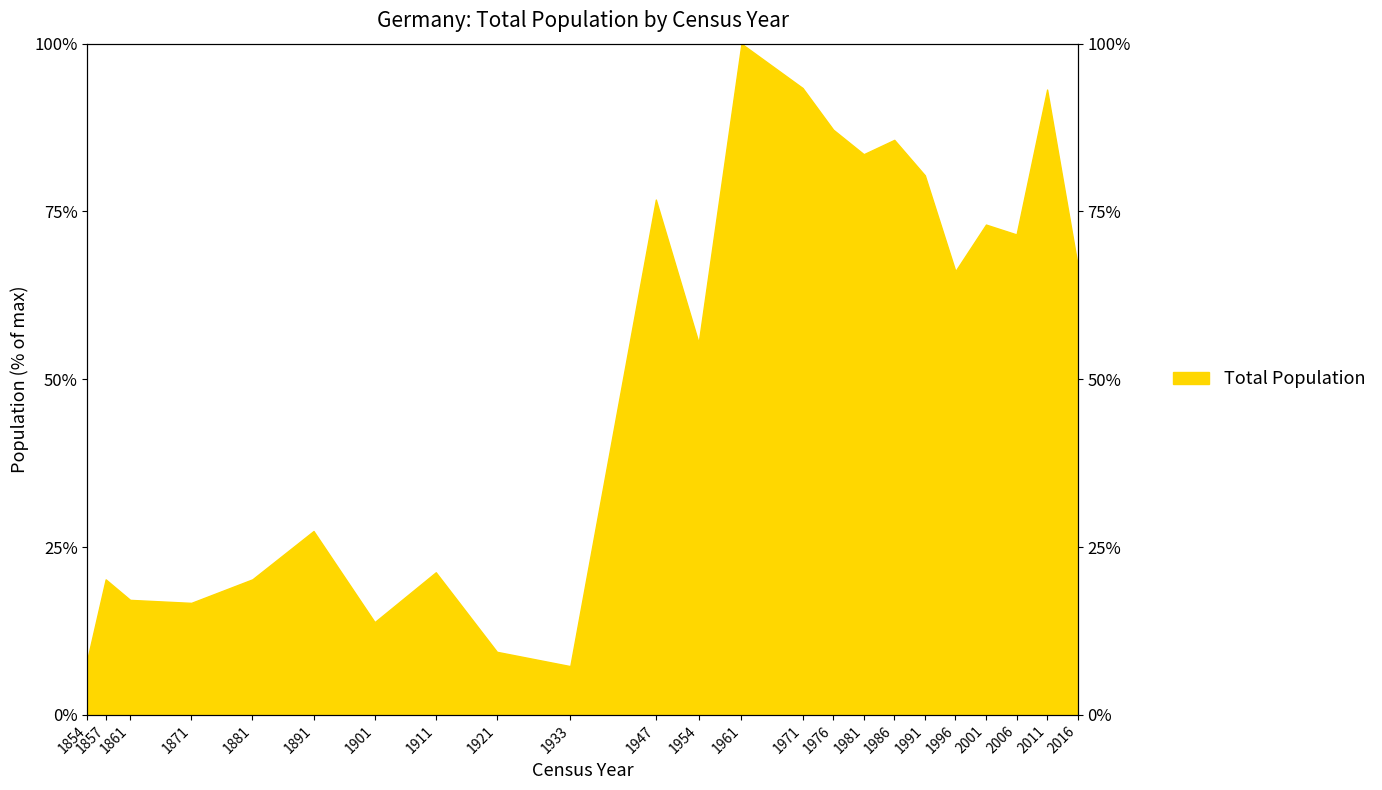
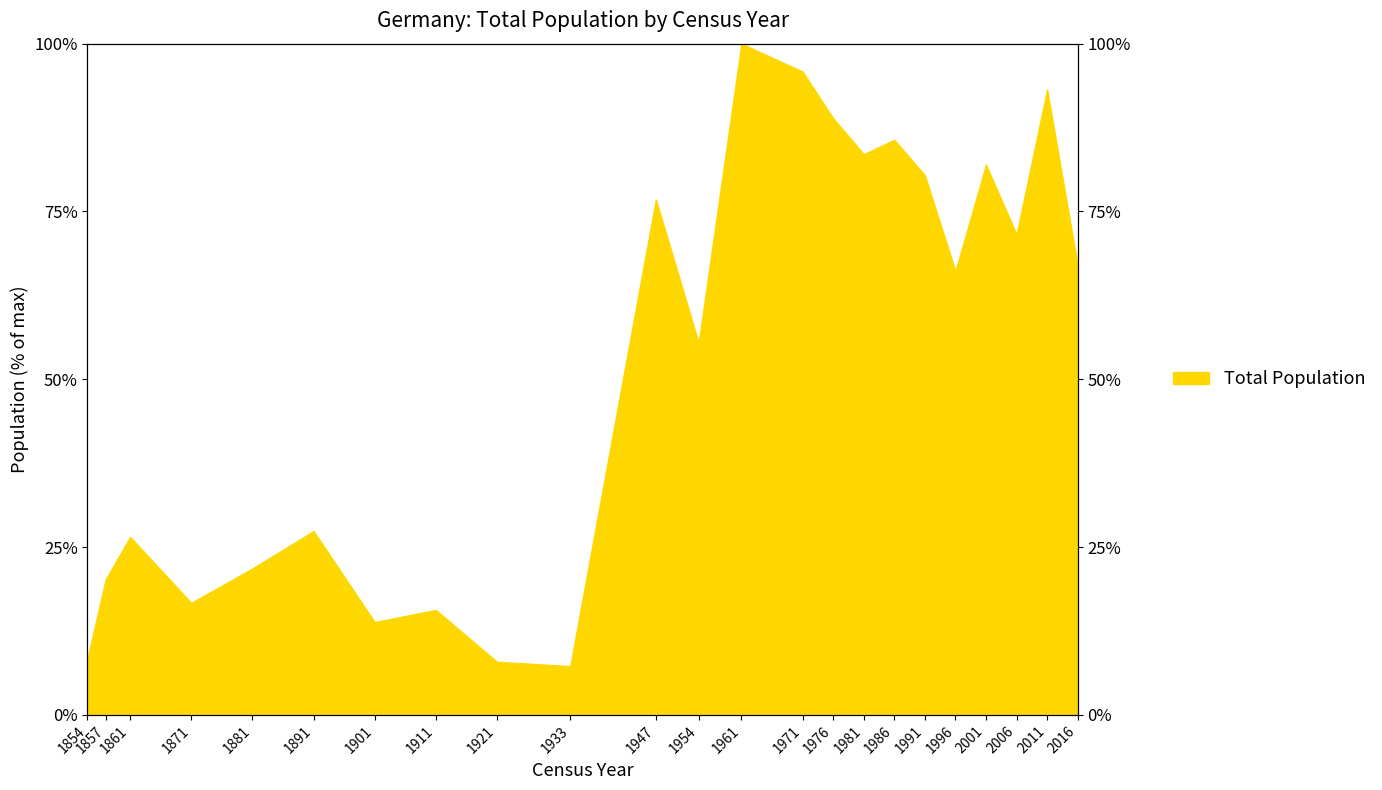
  {
    "1854": "8%",
    "1857": "20%",
-   "1861": "17%",
+   "1861": "27%",
    "1871": "17%",
-   "1881": "20%",
+   "1881": "22%",
    "1891": "27%",
    "1901": "14%",
-   "1911": "21%",
-   "1921": "9%",
+   "1911": "16%",
+   "1921": "8%",
    "1933": "7%",
    "1947": "77%",
    "1954": "55%",
    "1961": "100%",
-   "1971": "93%",
-   "1976": "87%",
+   "1971": "96%",
+   "1976": "89%",
    "1981": "84%",
    "1986": "86%",
    "1991": "80%",
    "1996": "66%",
-   "2001": "73%",
+   "2001": "82%",
    "2006": "72%",
    "2011": "93%",
    "2016": "67%"
  }
